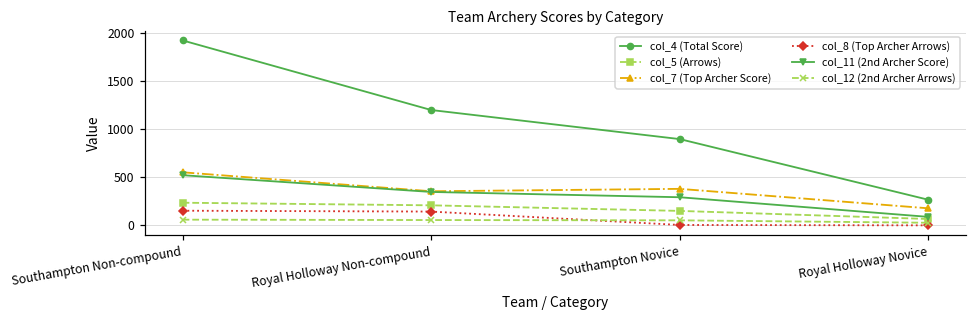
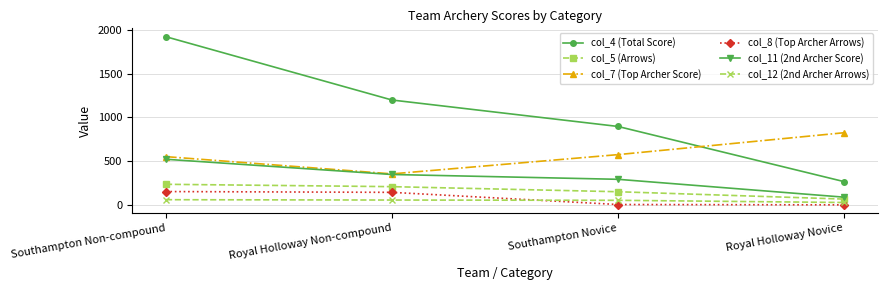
  {
    "col_7 (Top Archer Score)": {
      "Southampton Non-compound": 600,
-     "Southampton Novice": 400,
-     "Royal Holloway Novice": 200
+     "Southampton Novice": 600,
+     "Royal Holloway Novice": 800
    },
    "col_8 (Top Archer Arrows)": {
      "Southampton Non-compound": 200,
      "Royal Holloway Non-compound": 100,
      "Southampton Novice": 0
    }
  }
